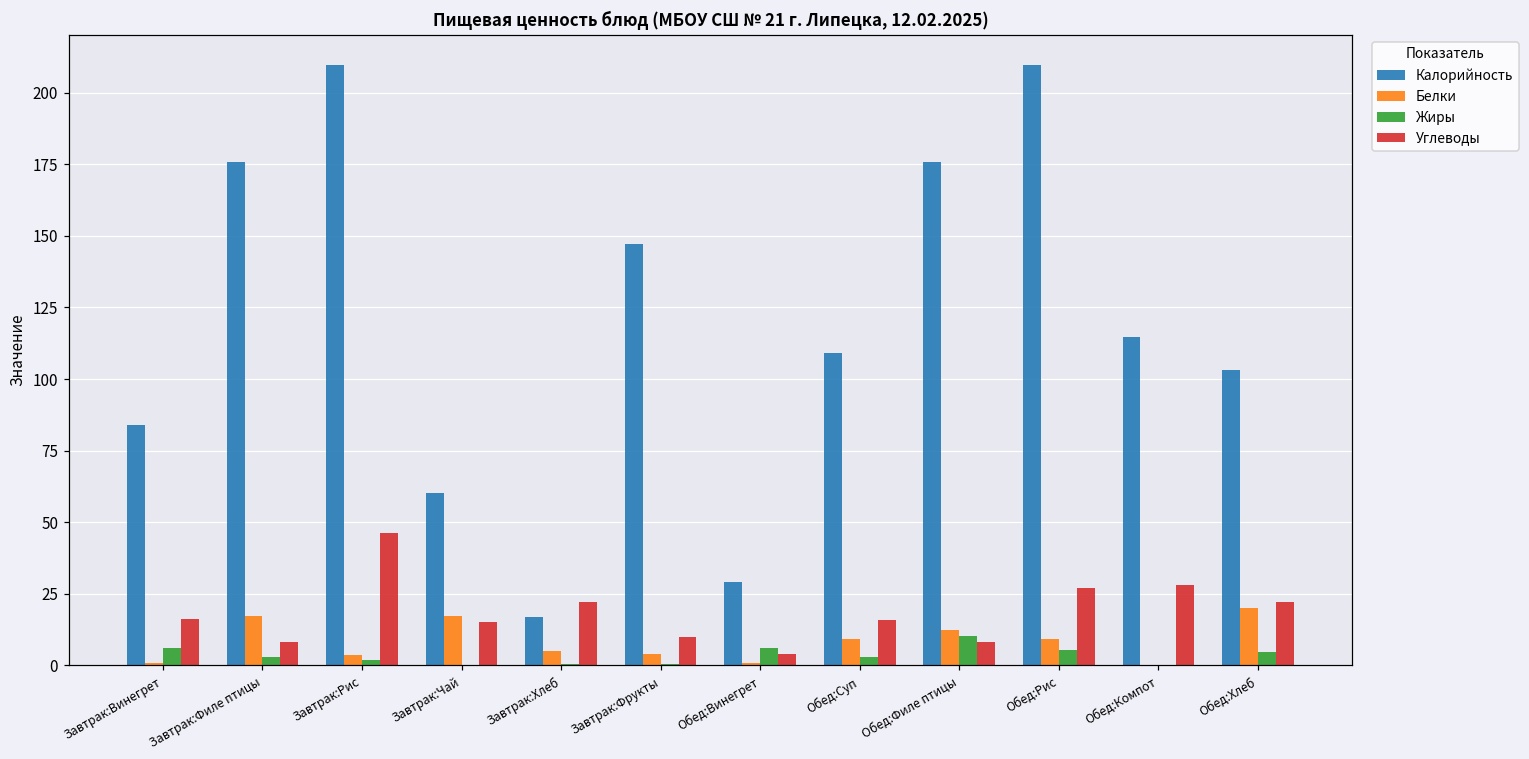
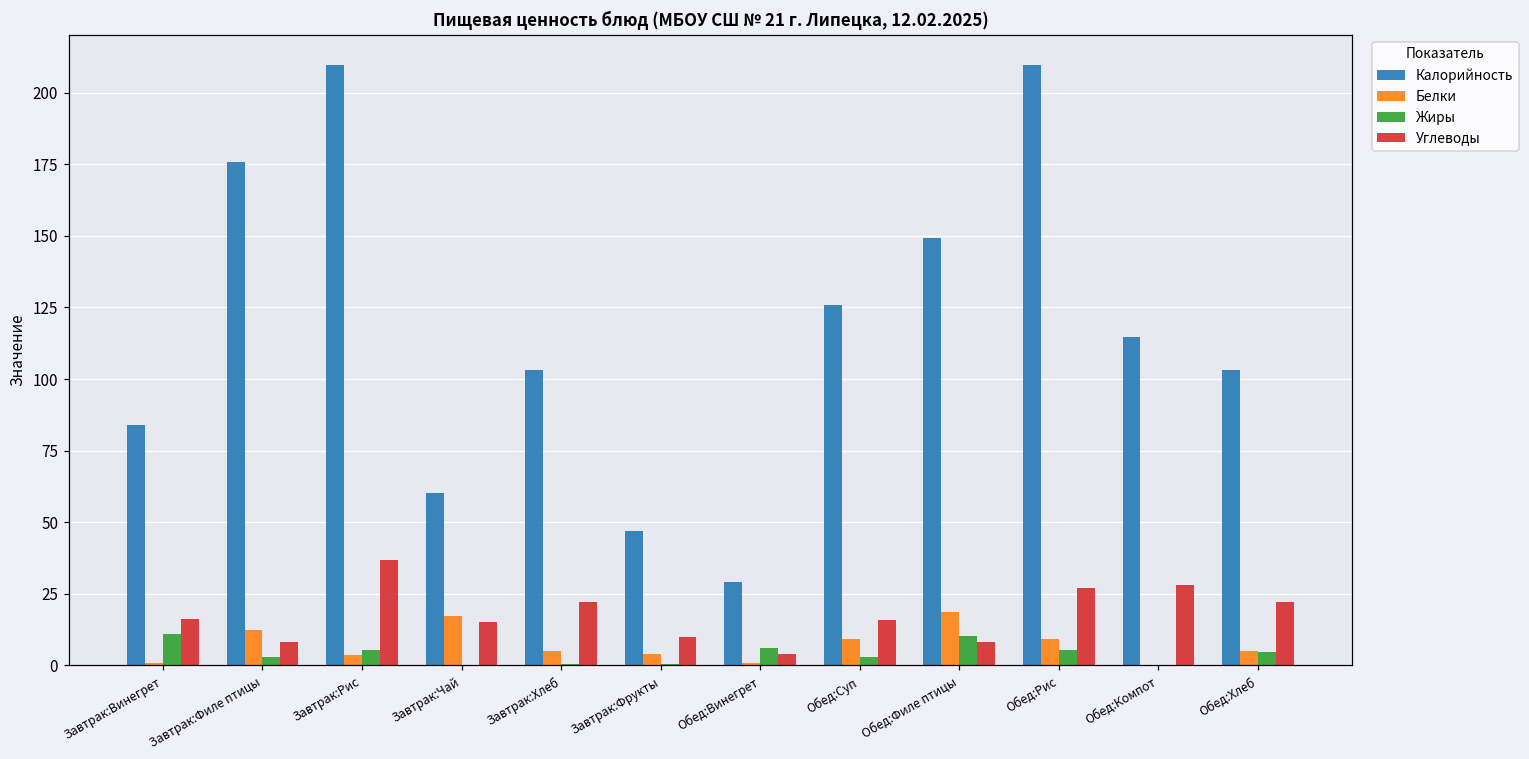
  {
    "Калорийность": {
      "Завтрак:Винегрет": 84,
      "Завтрак:Филе птицы": 176,
      "Завтрак:Рис": 210,
      "Завтрак:Чай": 60,
-     "Завтрак:Хлеб": 17,
-     "Завтрак:Фрукты": 147,
+     "Завтрак:Хлеб": 103,
+     "Завтрак:Фрукты": 47,
      "Обед:Винегрет": 29,
-     "Обед:Суп": 109,
-     "Обед:Филе птицы": 176,
+     "Обед:Суп": 126,
+     "Обед:Филе птицы": 149,
      "Обед:Рис": 210,
      "Обед:Компот": 115,
      "Обед:Хлеб": 103
    },
    "Белки": {
-     "Завтрак:Филе птицы": 17,
+     "Завтрак:Филе птицы": 12,
      "Завтрак:Рис": 4,
      "Завтрак:Чай": 17,
      "Завтрак:Хлеб": 5,
      "Завтрак:Фрукты": 4,
      "Обед:Суп": 9,
-     "Обед:Филе птицы": 12,
+     "Обед:Филе птицы": 19,
      "Обед:Рис": 9,
-     "Обед:Хлеб": 20
+     "Обед:Хлеб": 5
    },
    "Жиры": {
-     "Завтрак:Винегрет": 6,
+     "Завтрак:Винегрет": 11,
      "Завтрак:Филе птицы": 3,
-     "Завтрак:Рис": 2,
+     "Завтрак:Рис": 5,
      "Обед:Винегрет": 6,
      "Обед:Суп": 3,
      "Обед:Филе птицы": 10,
      "Обед:Рис": 5,
      "Обед:Хлеб": 5
    },
    "Углеводы": {
      "Завтрак:Винегрет": 16,
      "Завтрак:Филе птицы": 8,
-     "Завтрак:Рис": 46,
+     "Завтрак:Рис": 37,
      "Завтрак:Чай": 15,
      "Завтрак:Хлеб": 22,
      "Завтрак:Фрукты": 10,
      "Обед:Винегрет": 4,
      "Обед:Суп": 16,
      "Обед:Филе птицы": 8,
      "Обед:Рис": 27,
      "Обед:Компот": 28,
      "Обед:Хлеб": 22
    }
  }
